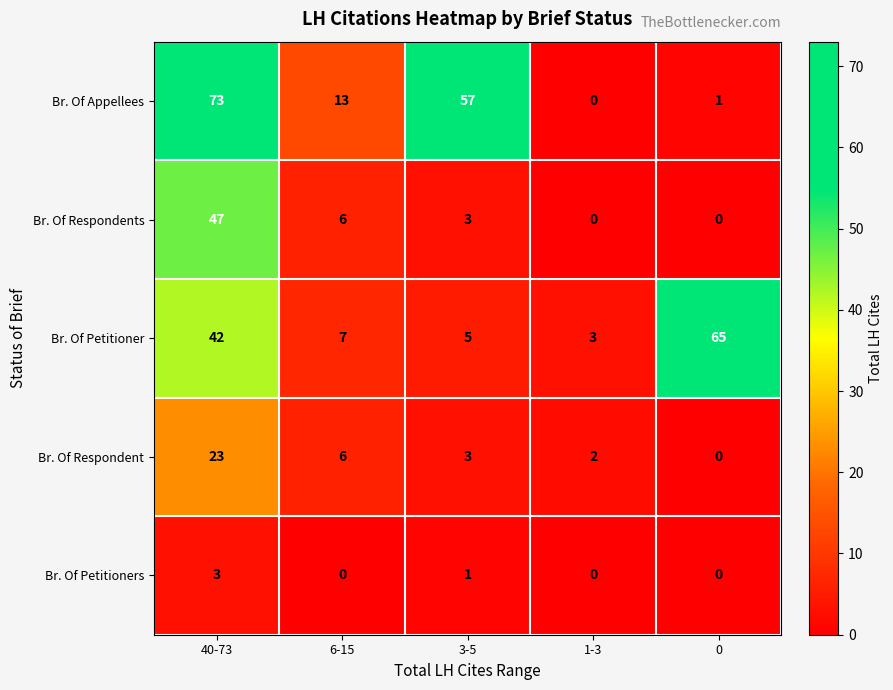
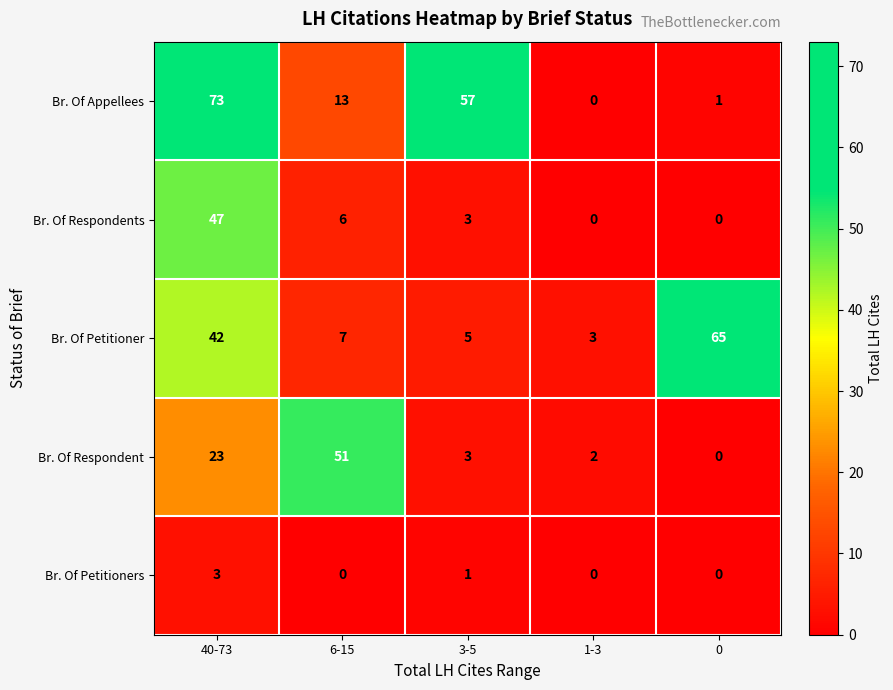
  {
    "Br. Of Appellees": {
      "40-73": 73,
      "6-15": 13,
      "3-5": 57,
      "1-3": 0,
      "0": 1
    },
    "Br. Of Respondents": {
      "40-73": 47,
      "6-15": 6,
      "3-5": 3,
      "1-3": 0,
      "0": 0
    },
    "Br. Of Petitioner": {
      "40-73": 42,
      "6-15": 7,
      "3-5": 5,
      "1-3": 3,
      "0": 65
    },
    "Br. Of Respondent": {
      "40-73": 23,
-     "6-15": 6,
+     "6-15": 51,
      "3-5": 3,
      "1-3": 2,
      "0": 0
    },
    "Br. Of Petitioners": {
      "40-73": 3,
      "6-15": 0,
      "3-5": 1,
      "1-3": 0,
      "0": 0
    }
  }
